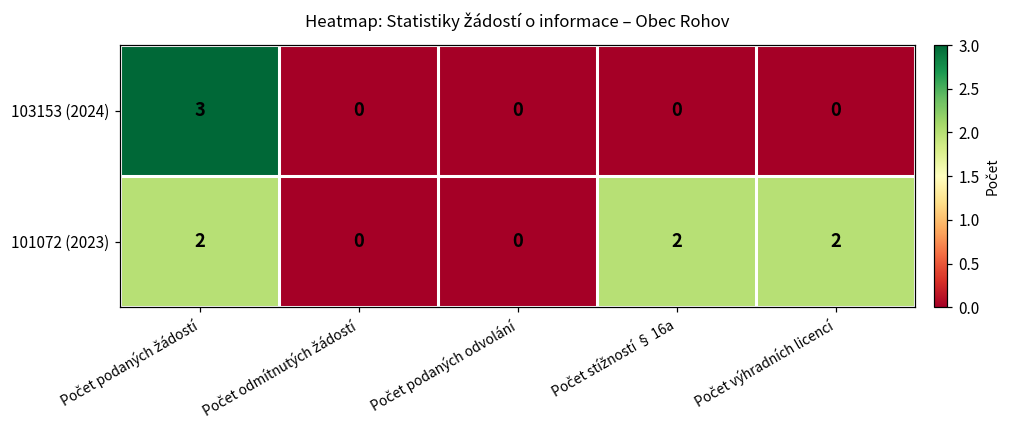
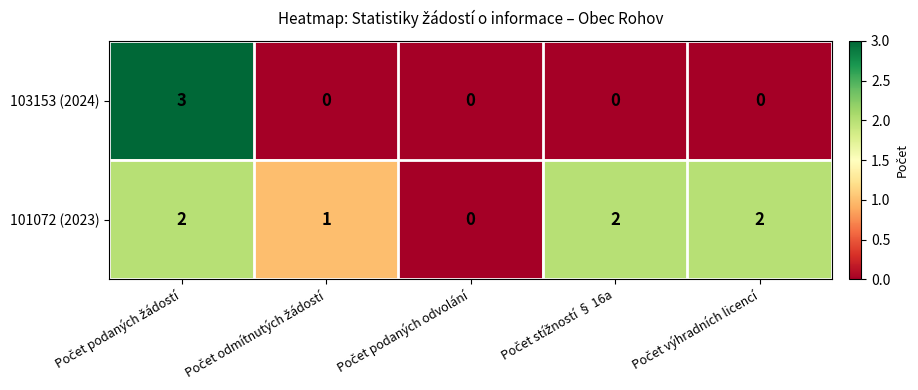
  {
    "103153 (2024)": {
      "Počet podaných žádostí": 3,
      "Počet odmítnutých žádostí": 0,
      "Počet podaných odvolání": 0,
      "Počet stížností § 16a": 0,
      "Počet výhradních licencí": 0
    },
    "101072 (2023)": {
      "Počet podaných žádostí": 2,
-     "Počet odmítnutých žádostí": 0,
+     "Počet odmítnutých žádostí": 1,
      "Počet podaných odvolání": 0,
      "Počet stížností § 16a": 2,
      "Počet výhradních licencí": 2
    }
  }
